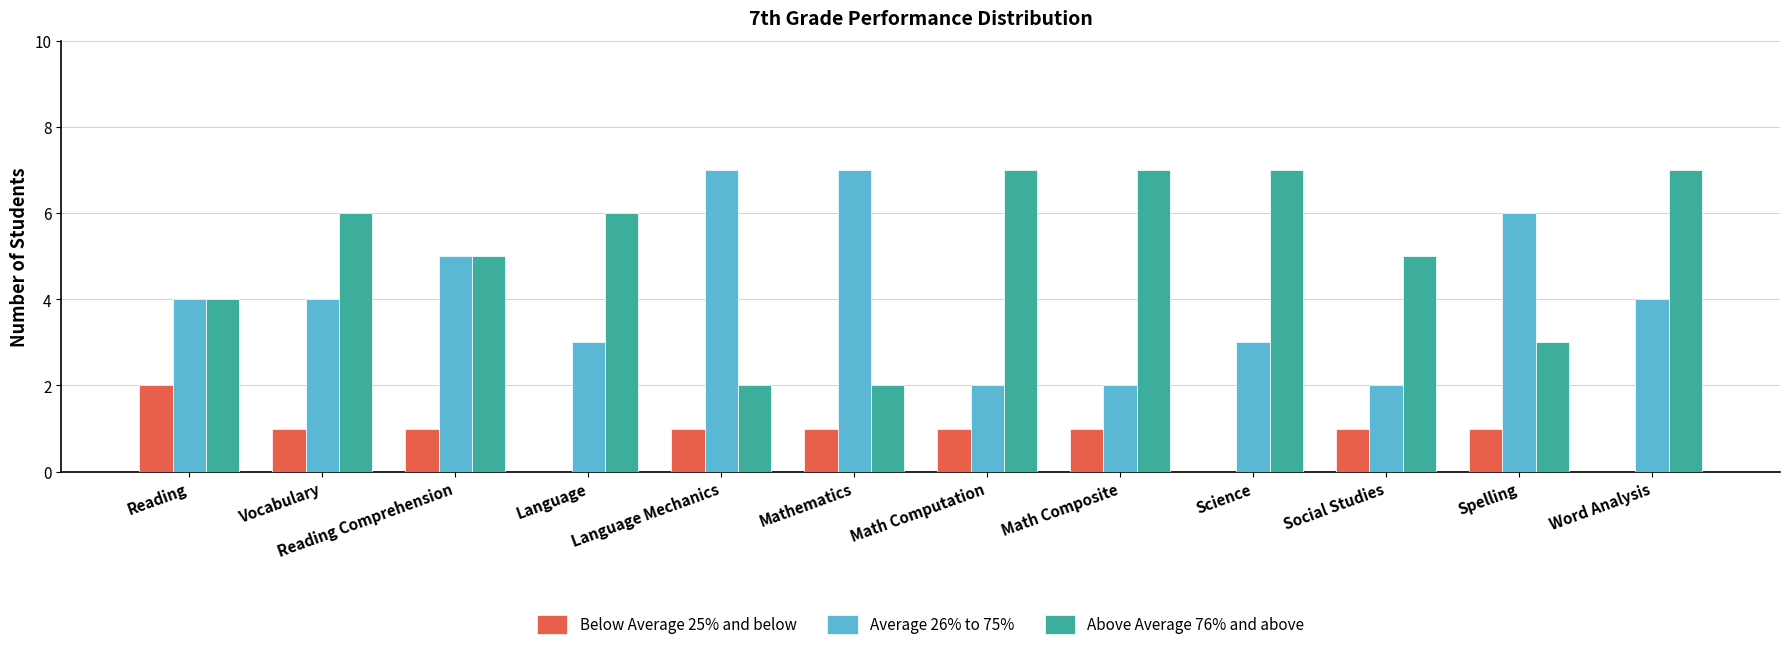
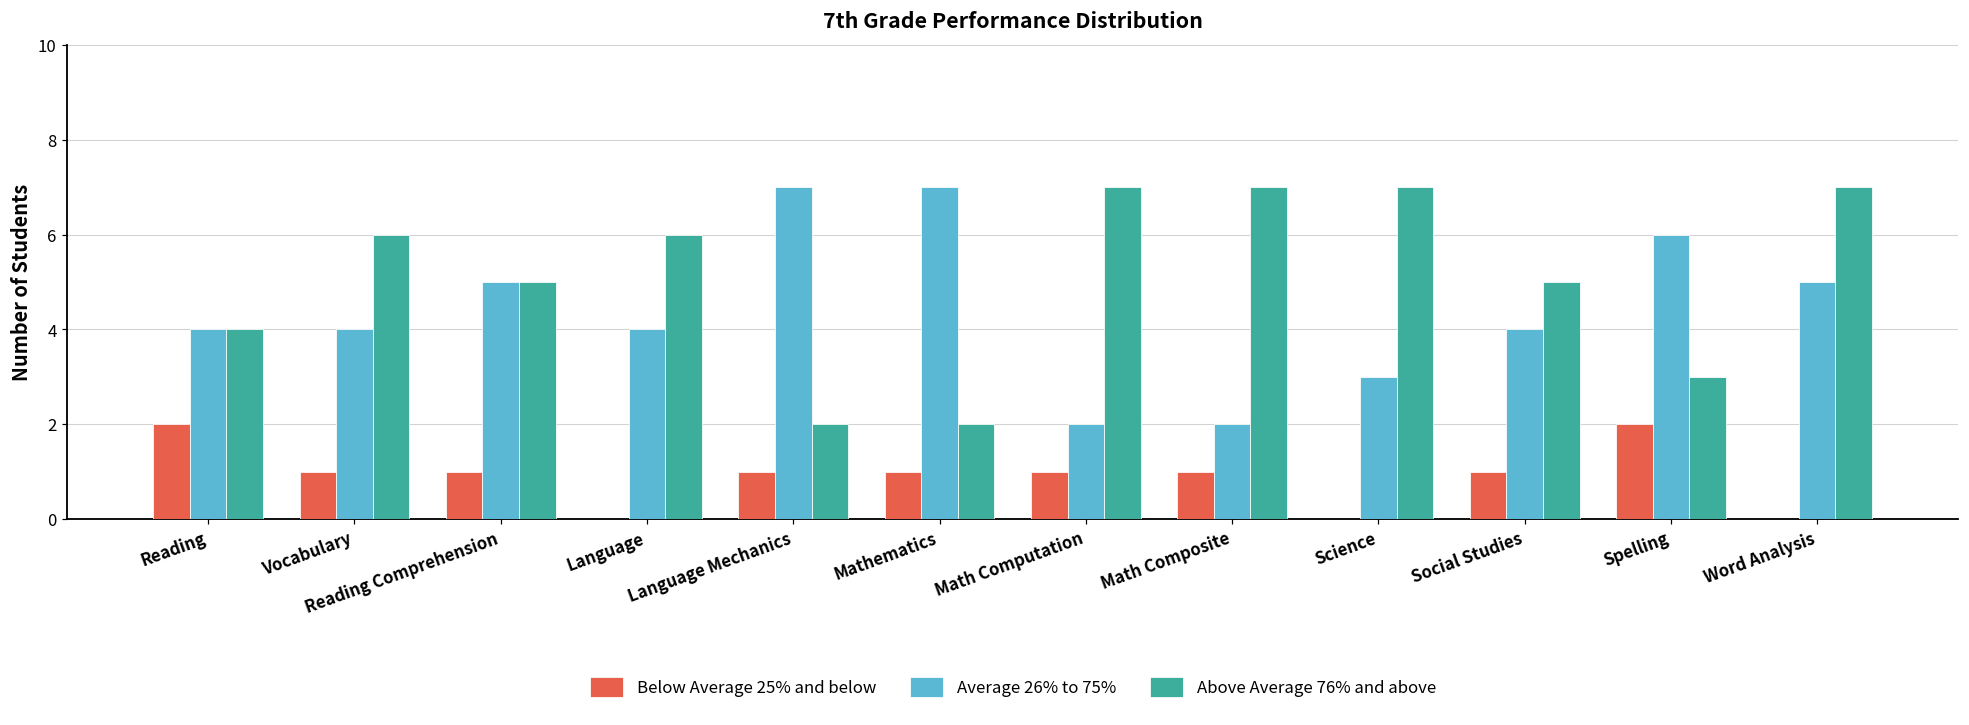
  {
    "Below Average 25% and below": {
      "Reading": 2,
      "Vocabulary": 1,
      "Reading Comprehension": 1,
      "Language": 0,
      "Language Mechanics": 1,
      "Mathematics": 1,
      "Math Computation": 1,
      "Math Composite": 1,
      "Science": 0,
      "Social Studies": 1,
-     "Spelling": 1,
+     "Spelling": 2,
      "Word Analysis": 0
    },
    "Average 26% to 75%": {
      "Reading": 4,
      "Vocabulary": 4,
      "Reading Comprehension": 5,
-     "Language": 3,
+     "Language": 4,
      "Language Mechanics": 7,
      "Mathematics": 7,
      "Math Computation": 2,
      "Math Composite": 2,
      "Science": 3,
-     "Social Studies": 2,
+     "Social Studies": 4,
      "Spelling": 6,
-     "Word Analysis": 4
+     "Word Analysis": 5
    },
    "Above Average 76% and above": {
      "Reading": 4,
      "Vocabulary": 6,
      "Reading Comprehension": 5,
      "Language": 6,
      "Language Mechanics": 2,
      "Mathematics": 2,
      "Math Computation": 7,
      "Math Composite": 7,
      "Science": 7,
      "Social Studies": 5,
      "Spelling": 3,
      "Word Analysis": 7
    }
  }
